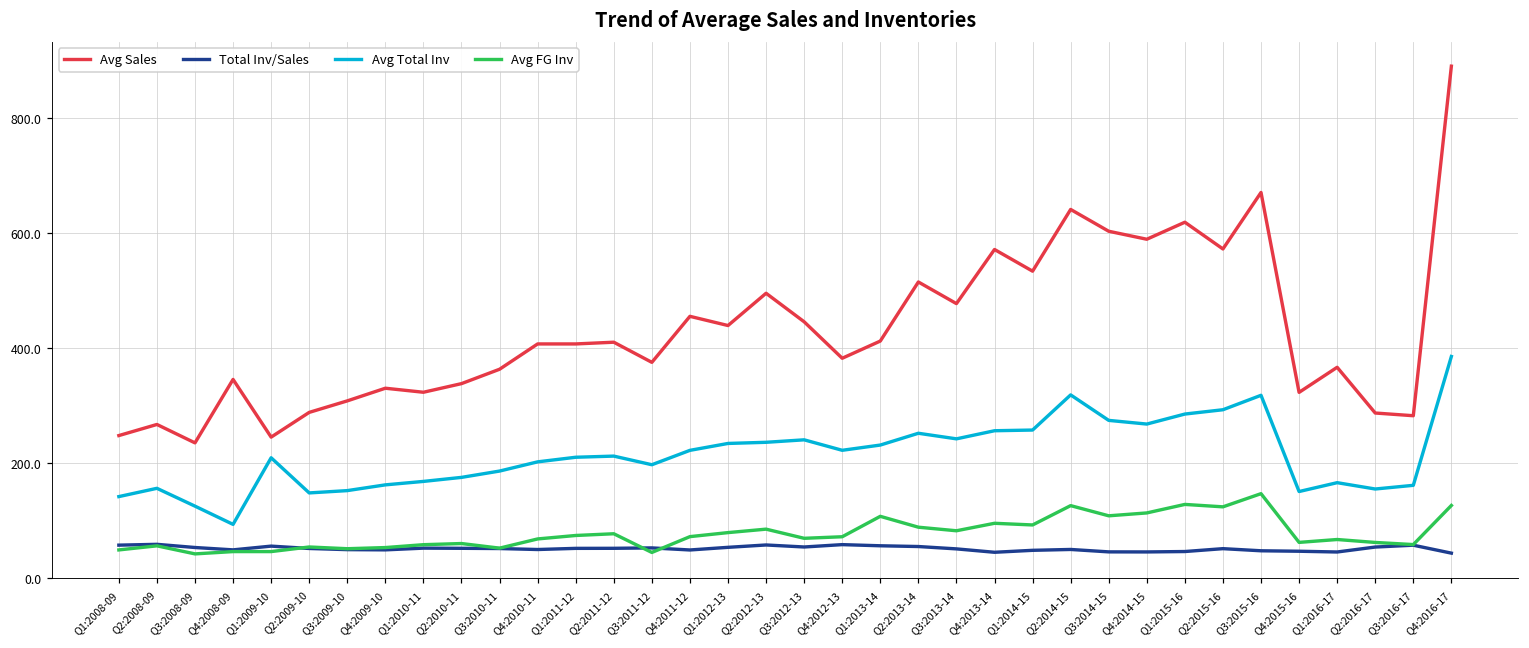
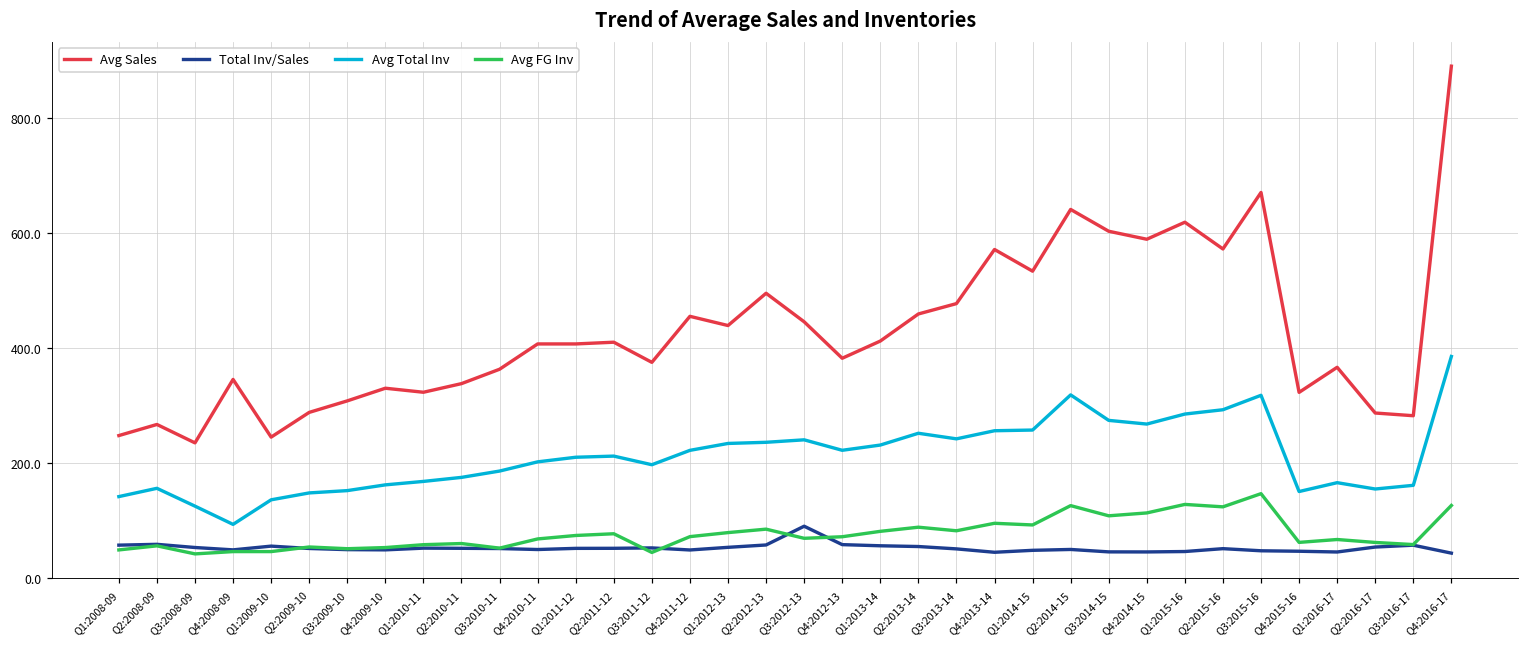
  {
    "Avg Sales": {
      "Q1:2008-09": 250,
      "Q2:2008-09": 270,
      "Q3:2008-09": 240,
      "Q4:2008-09": 350,
      "Q1:2009-10": 250,
      "Q2:2009-10": 290,
      "Q3:2009-10": 310,
      "Q4:2009-10": 330,
      "Q1:2010-11": 320,
      "Q2:2010-11": 340,
      "Q3:2010-11": 360,
      "Q4:2010-11": 410,
      "Q1:2011-12": 410,
      "Q2:2011-12": 410,
      "Q3:2011-12": 380,
      "Q4:2011-12": 460,
      "Q1:2012-13": 440,
      "Q2:2012-13": 500,
      "Q3:2012-13": 450,
      "Q4:2012-13": 380,
      "Q1:2013-14": 410,
-     "Q2:2013-14": 510,
+     "Q2:2013-14": 460,
      "Q3:2013-14": 480,
      "Q4:2013-14": 570,
      "Q1:2014-15": 530,
      "Q2:2014-15": 640,
      "Q3:2014-15": 600,
      "Q4:2014-15": 590,
      "Q1:2015-16": 620,
      "Q2:2015-16": 570,
      "Q3:2015-16": 670,
      "Q4:2015-16": 320,
      "Q1:2016-17": 370,
      "Q2:2016-17": 290,
      "Q3:2016-17": 280,
      "Q4:2016-17": 890
    },
    "Total Inv/Sales": {
      "Q1:2008-09": 60,
      "Q3:2008-09": 50,
      "Q1:2009-10": 60,
      "Q1:2010-11": 50,
      "Q2:2010-11": 50,
      "Q4:2010-11": 50,
      "Q1:2011-12": 50,
      "Q2:2011-12": 50,
      "Q3:2011-12": 50,
      "Q4:2011-12": 50,
      "Q1:2012-13": 50,
      "Q2:2012-13": 60,
-     "Q3:2012-13": 50,
+     "Q3:2012-13": 90,
      "Q4:2012-13": 60,
      "Q1:2013-14": 60,
      "Q2:2013-14": 50,
      "Q3:2013-14": 50,
      "Q4:2013-14": 40,
      "Q1:2014-15": 50,
      "Q2:2014-15": 50,
      "Q3:2014-15": 50,
      "Q4:2014-15": 50,
      "Q1:2015-16": 50,
      "Q2:2015-16": 50,
      "Q3:2015-16": 50,
      "Q4:2015-16": 50,
      "Q1:2016-17": 50,
      "Q2:2016-17": 50,
      "Q4:2016-17": 40
    },
    "Avg Total Inv": {
      "Q1:2008-09": 140,
      "Q2:2008-09": 160,
      "Q3:2008-09": 130,
      "Q4:2008-09": 90,
-     "Q1:2009-10": 210,
+     "Q1:2009-10": 140,
      "Q2:2009-10": 150,
      "Q3:2009-10": 150,
      "Q4:2009-10": 160,
      "Q1:2010-11": 170,
      "Q2:2010-11": 180,
      "Q3:2010-11": 190,
      "Q4:2010-11": 200,
      "Q1:2011-12": 210,
      "Q2:2011-12": 210,
      "Q3:2011-12": 200,
      "Q4:2011-12": 220,
      "Q1:2012-13": 230,
      "Q2:2012-13": 240,
      "Q3:2012-13": 240,
      "Q4:2012-13": 220,
      "Q1:2013-14": 230,
      "Q2:2013-14": 250,
      "Q3:2013-14": 240,
      "Q4:2013-14": 260,
      "Q1:2014-15": 260,
      "Q2:2014-15": 320,
      "Q3:2014-15": 270,
      "Q4:2014-15": 270,
      "Q1:2015-16": 290,
      "Q2:2015-16": 290,
      "Q3:2015-16": 320,
      "Q4:2015-16": 150,
      "Q1:2016-17": 170,
      "Q2:2016-17": 150,
      "Q3:2016-17": 160,
      "Q4:2016-17": 390
    },
    "Avg FG Inv": {
      "Q1:2008-09": 50,
      "Q3:2008-09": 40,
      "Q1:2009-10": 50,
      "Q1:2010-11": 60,
      "Q2:2010-11": 60,
      "Q4:2010-11": 70,
      "Q1:2011-12": 70,
      "Q2:2011-12": 80,
      "Q3:2011-12": 40,
      "Q4:2011-12": 70,
      "Q1:2012-13": 80,
      "Q2:2012-13": 90,
      "Q3:2012-13": 70,
      "Q4:2012-13": 70,
-     "Q1:2013-14": 110,
+     "Q1:2013-14": 80,
      "Q2:2013-14": 90,
      "Q3:2013-14": 80,
      "Q4:2013-14": 100,
      "Q1:2014-15": 90,
      "Q2:2014-15": 130,
      "Q3:2014-15": 110,
      "Q4:2014-15": 110,
      "Q1:2015-16": 130,
      "Q2:2015-16": 120,
      "Q3:2015-16": 150,
      "Q4:2015-16": 60,
      "Q1:2016-17": 70,
      "Q2:2016-17": 60,
      "Q4:2016-17": 130
    }
  }
